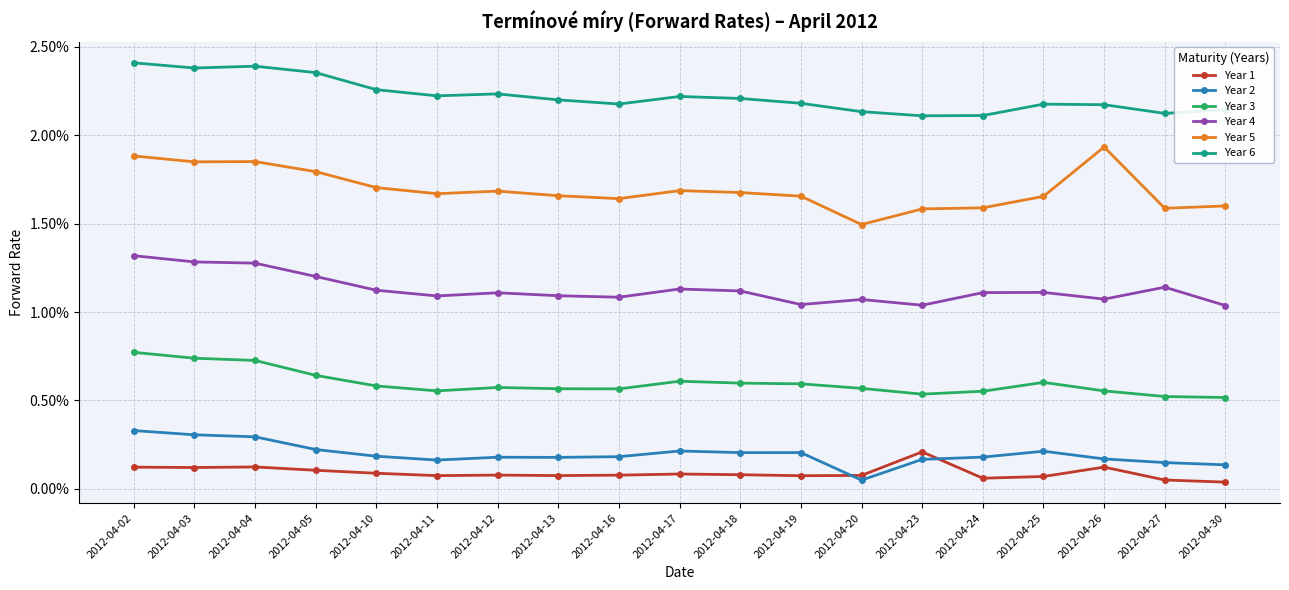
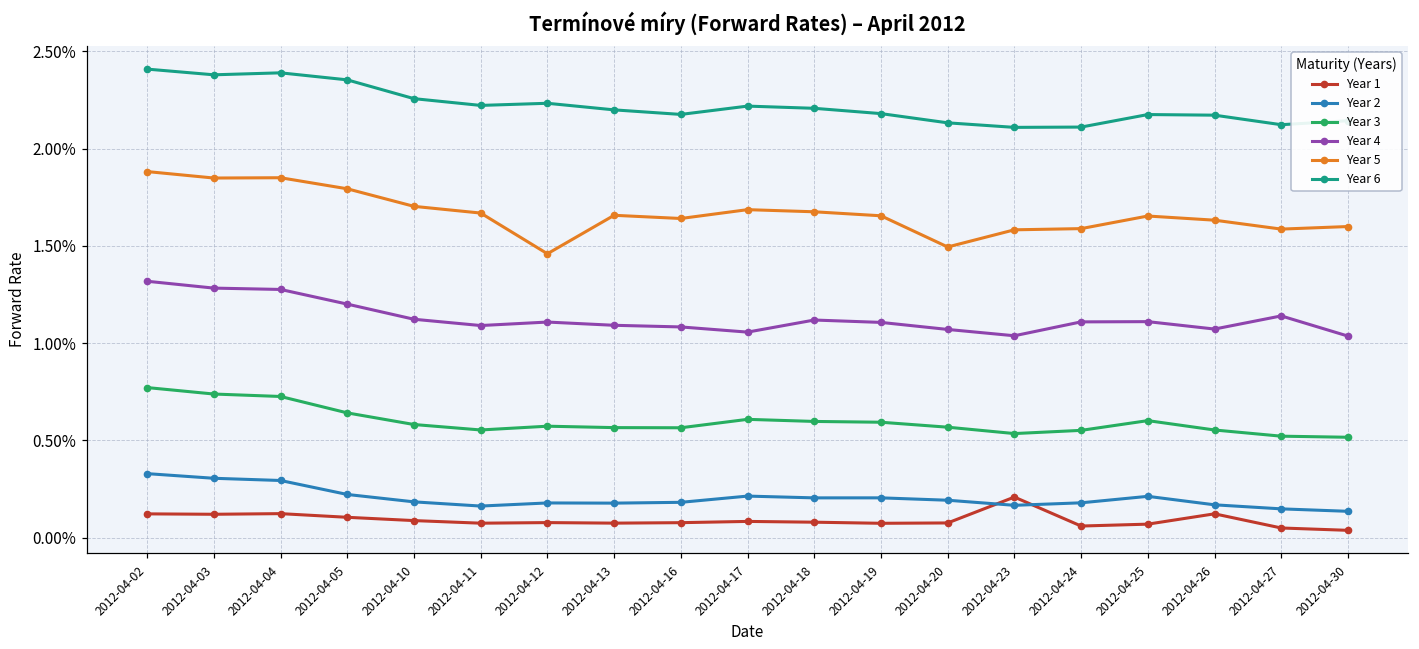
  {
    "Year 1": {
      "2012-04-02": "0.12%",
      "2012-04-03": "0.12%",
      "2012-04-04": "0.12%",
      "2012-04-05": "0.10%",
      "2012-04-10": "0.09%",
      "2012-04-11": "0.07%",
      "2012-04-12": "0.08%",
      "2012-04-13": "0.07%",
      "2012-04-16": "0.08%",
      "2012-04-17": "0.08%",
      "2012-04-18": "0.08%",
      "2012-04-19": "0.07%",
      "2012-04-20": "0.08%",
      "2012-04-23": "0.21%",
      "2012-04-24": "0.06%",
      "2012-04-25": "0.07%",
      "2012-04-26": "0.12%",
      "2012-04-27": "0.05%",
      "2012-04-30": "0.04%"
    },
    "Year 2": {
      "2012-04-02": "0.33%",
      "2012-04-03": "0.31%",
      "2012-04-04": "0.29%",
      "2012-04-05": "0.22%",
      "2012-04-10": "0.18%",
      "2012-04-11": "0.16%",
      "2012-04-12": "0.18%",
      "2012-04-13": "0.18%",
      "2012-04-16": "0.18%",
      "2012-04-17": "0.21%",
      "2012-04-18": "0.20%",
      "2012-04-19": "0.20%",
-     "2012-04-20": "0.05%",
+     "2012-04-20": "0.19%",
      "2012-04-23": "0.17%",
      "2012-04-24": "0.18%",
      "2012-04-25": "0.21%",
      "2012-04-26": "0.17%",
      "2012-04-27": "0.15%",
      "2012-04-30": "0.14%"
    },
    "Year 4": {
      "2012-04-02": "1.32%",
      "2012-04-03": "1.28%",
      "2012-04-04": "1.28%",
      "2012-04-05": "1.20%",
      "2012-04-10": "1.12%",
      "2012-04-11": "1.09%",
      "2012-04-12": "1.11%",
      "2012-04-13": "1.09%",
      "2012-04-16": "1.08%",
-     "2012-04-17": "1.13%",
+     "2012-04-17": "1.06%",
      "2012-04-18": "1.12%",
-     "2012-04-19": "1.04%",
+     "2012-04-19": "1.11%",
      "2012-04-20": "1.07%",
      "2012-04-23": "1.04%",
      "2012-04-24": "1.11%",
      "2012-04-25": "1.11%",
      "2012-04-26": "1.07%",
      "2012-04-27": "1.14%",
      "2012-04-30": "1.04%"
    },
    "Year 5": {
      "2012-04-02": "1.88%",
      "2012-04-03": "1.85%",
      "2012-04-04": "1.85%",
      "2012-04-05": "1.79%",
      "2012-04-10": "1.70%",
      "2012-04-11": "1.67%",
-     "2012-04-12": "1.68%",
+     "2012-04-12": "1.46%",
      "2012-04-13": "1.66%",
      "2012-04-16": "1.64%",
      "2012-04-17": "1.69%",
      "2012-04-18": "1.68%",
      "2012-04-19": "1.66%",
      "2012-04-20": "1.49%",
      "2012-04-23": "1.58%",
      "2012-04-24": "1.59%",
      "2012-04-25": "1.65%",
-     "2012-04-26": "1.93%",
+     "2012-04-26": "1.63%",
      "2012-04-27": "1.59%",
      "2012-04-30": "1.60%"
    }
  }
